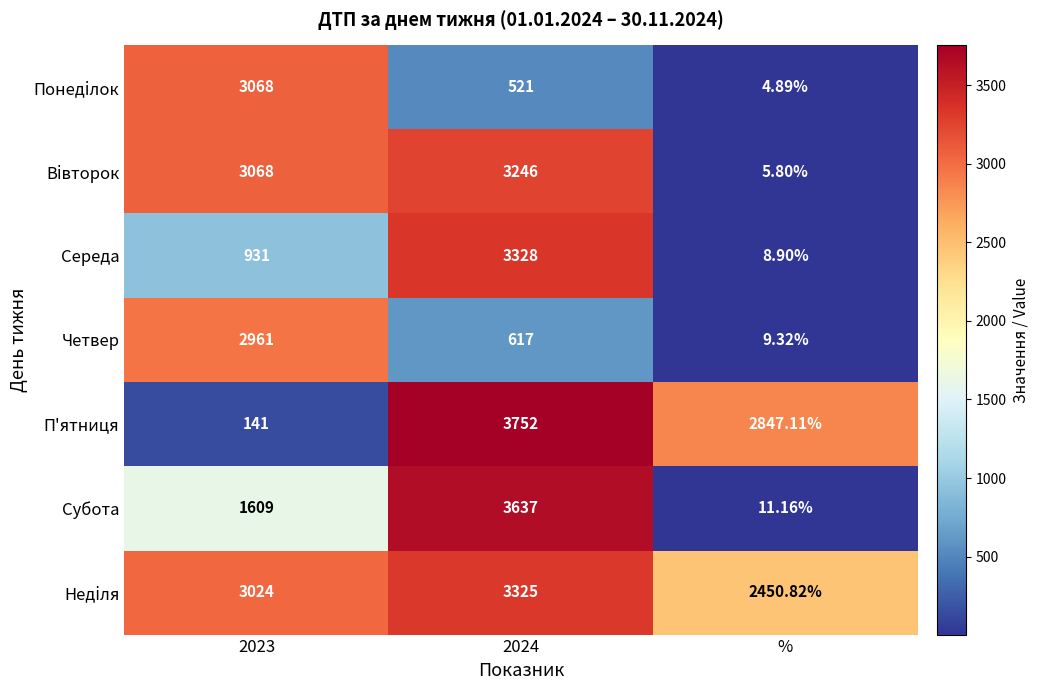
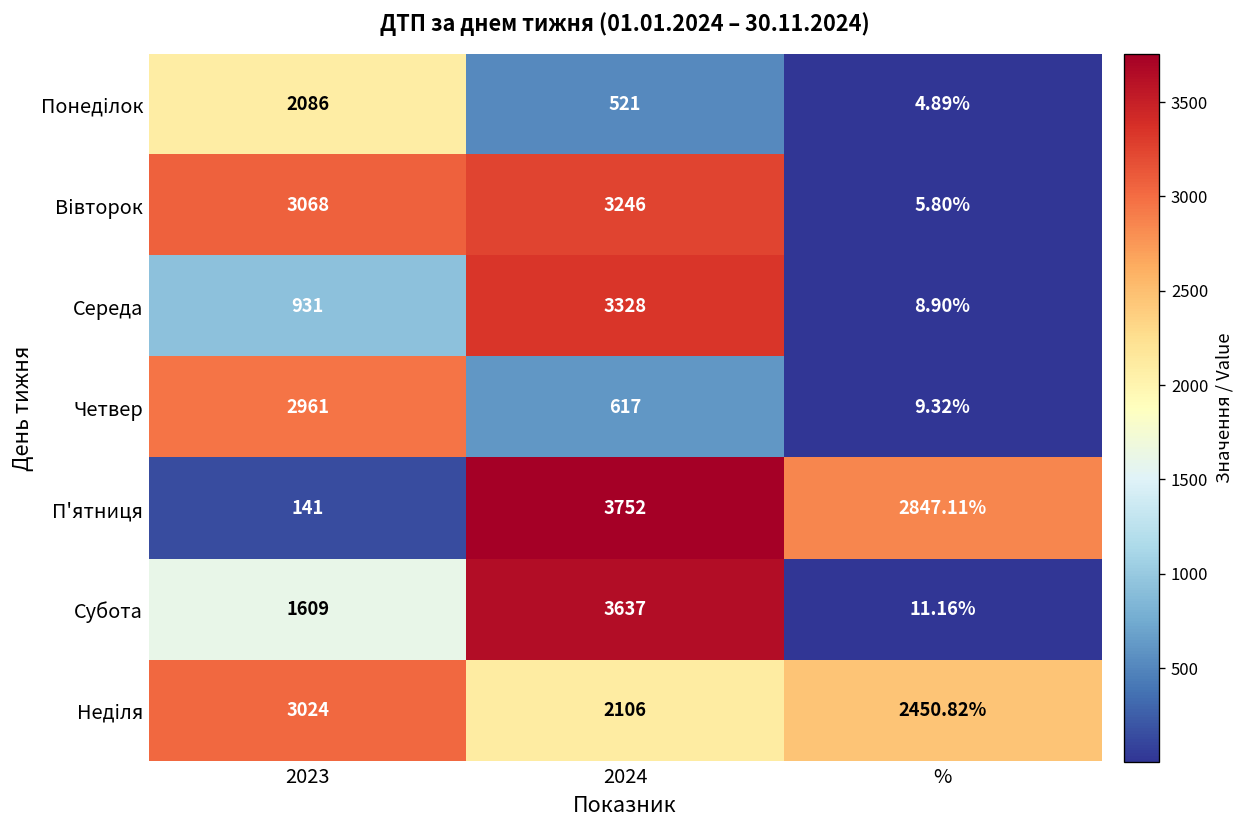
  {
    "Понеділок": {
-     "2023": "3068",
+     "2023": "2086",
      "2024": "521",
      "%": "4.89%"
    },
    "Вівторок": {
      "2023": "3068",
      "2024": "3246",
      "%": "5.80%"
    },
    "Середа": {
      "2023": "931",
      "2024": "3328",
      "%": "8.90%"
    },
    "Четвер": {
      "2023": "2961",
      "2024": "617",
      "%": "9.32%"
    },
    "П'ятниця": {
      "2023": "141",
      "2024": "3752",
      "%": "2847.11%"
    },
    "Субота": {
      "2023": "1609",
      "2024": "3637",
      "%": "11.16%"
    },
    "Неділя": {
      "2023": "3024",
-     "2024": "3325",
+     "2024": "2106",
      "%": "2450.82%"
    }
  }
